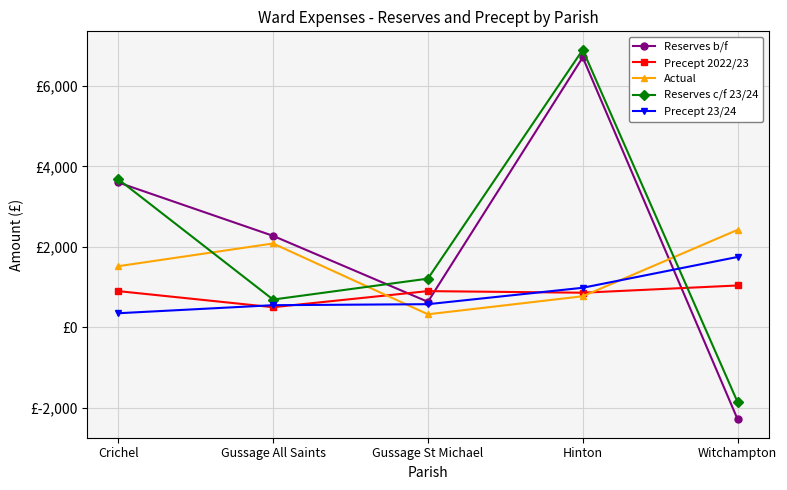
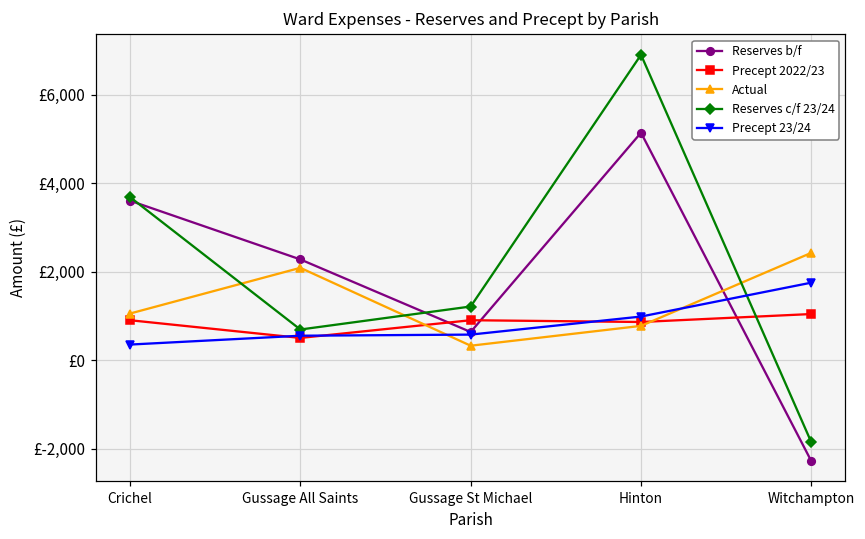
  {
    "Reserves b/f": {
      "Crichel": "£3,600",
      "Gussage All Saints": "£2,300",
-     "Hinton": "£6,700",
+     "Hinton": "£5,100",
      "Witchampton": "£-2,300"
    },
    "Precept 2022/23": {
      "Crichel": "£900",
      "Gussage St Michael": "£900",
      "Hinton": "£900",
      "Witchampton": "£1,000"
    },
    "Actual": {
-     "Crichel": "£1,500",
+     "Crichel": "£1,100",
      "Gussage All Saints": "£2,100",
      "Gussage St Michael": "£300",
      "Hinton": "£800",
      "Witchampton": "£2,400"
    },
    "Reserves c/f 23/24": {
      "Crichel": "£3,700",
      "Gussage All Saints": "£700",
      "Gussage St Michael": "£1,200",
      "Hinton": "£6,900",
      "Witchampton": "£-1,900"
    },
    "Precept 23/24": {
      "Crichel": "£400",
      "Hinton": "£1,000",
      "Witchampton": "£1,700"
    }
  }
